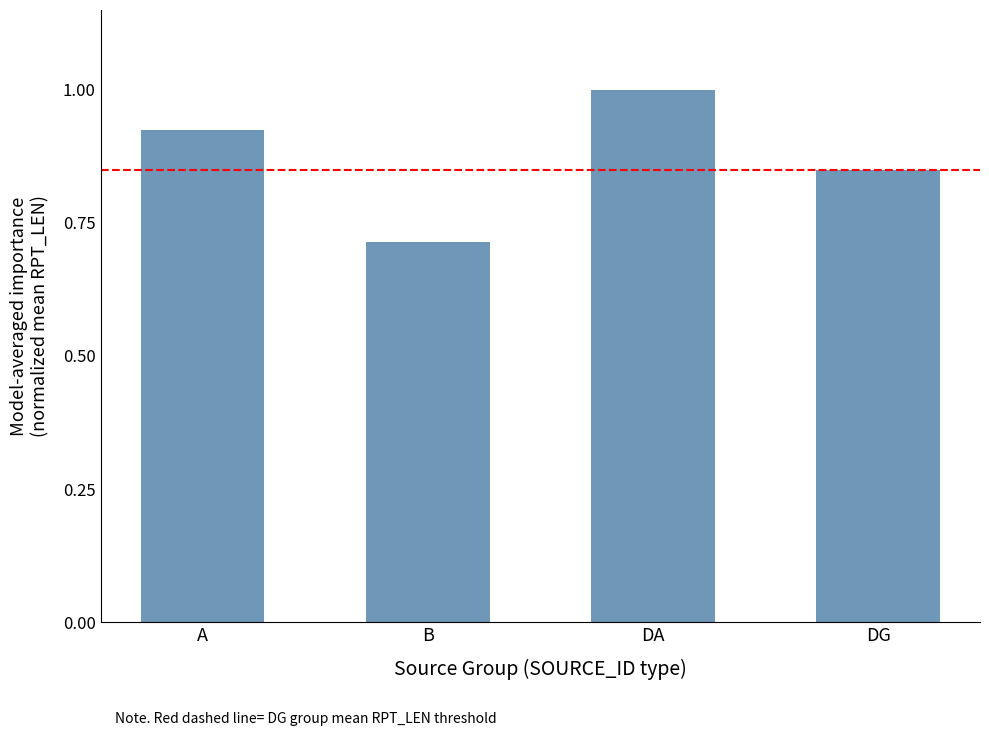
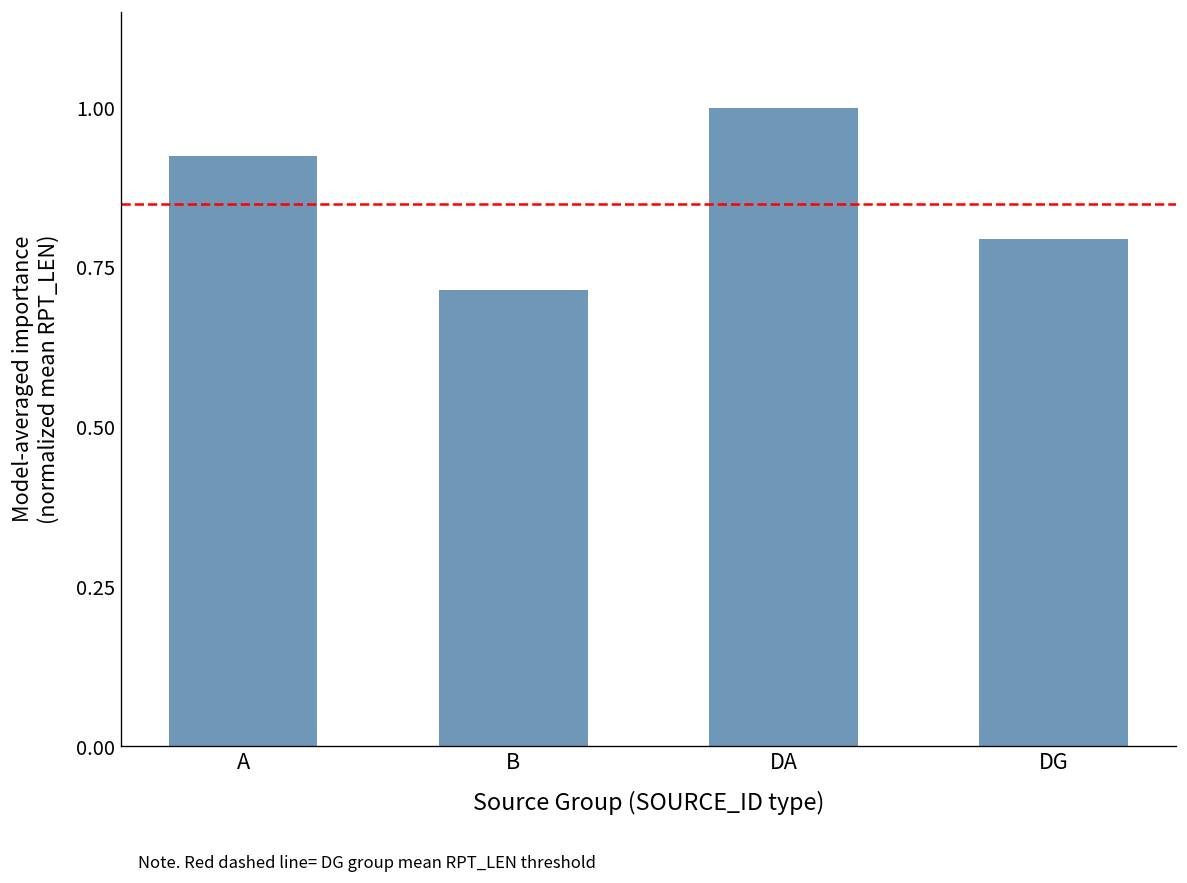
  {
    "A": 0.92,
    "B": 0.71,
    "DA": 1.00,
-   "DG": 0.85
+   "DG": 0.79
  }
